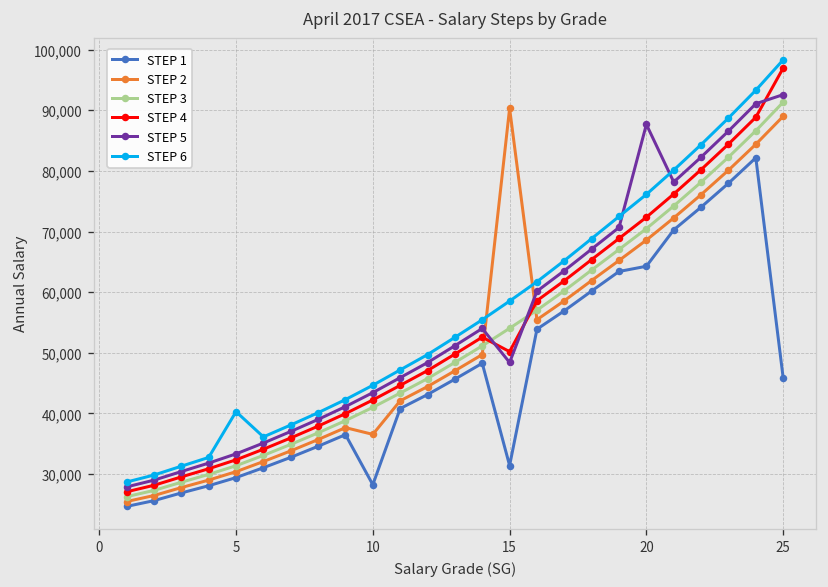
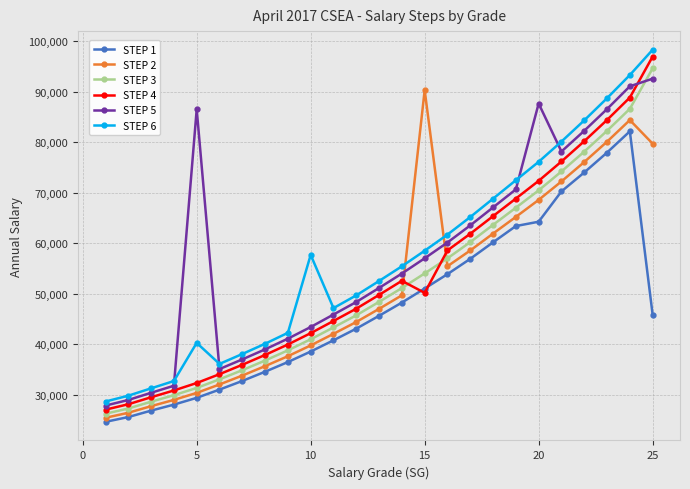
  {
    "STEP 1": {
      "5": "29,000",
-     "10": "28,000",
-     "15": "31,000",
+     "10": "39,000",
+     "15": "51,000",
      "20": "64,000",
      "25": "46,000"
    },
    "STEP 2": {
      "5": "30,000",
-     "10": "37,000",
+     "10": "40,000",
      "15": "90,000",
      "20": "69,000",
-     "25": "89,000"
+     "25": "80,000"
    },
    "STEP 3": {
      "5": "31,000",
      "10": "41,000",
      "15": "54,000",
      "20": "70,000",
-     "25": "91,000"
+     "25": "95,000"
    },
    "STEP 4": {
      "5": "32,000",
      "10": "42,000",
      "15": "50,000",
      "20": "72,000",
      "25": "97,000"
    },
    "STEP 5": {
-     "5": "33,000",
+     "5": "87,000",
      "10": "43,000",
-     "15": "48,000",
+     "15": "57,000",
      "20": "88,000",
      "25": "93,000"
    },
    "STEP 6": {
      "5": "40,000",
-     "10": "45,000",
+     "10": "58,000",
      "15": "59,000",
      "20": "76,000",
      "25": "98,000"
    }
  }
